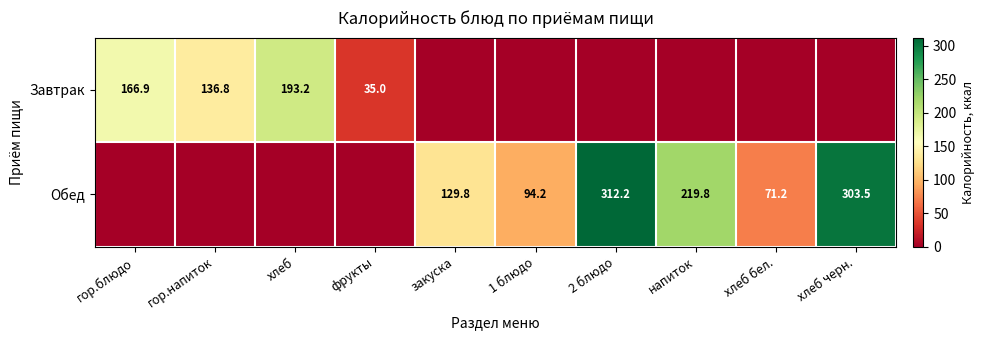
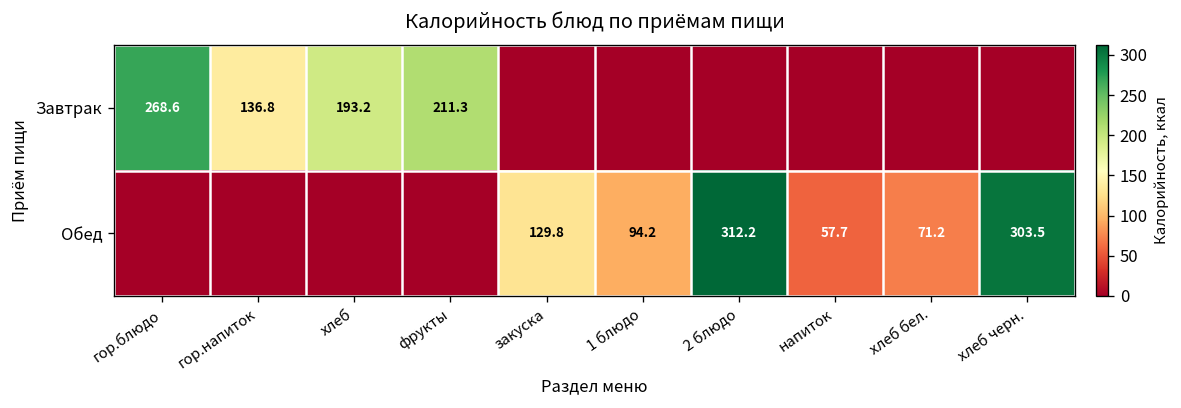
  {
    "Завтрак": {
-     "гор.блюдо": 166.9,
+     "гор.блюдо": 268.6,
      "гор.напиток": 136.8,
      "хлеб": 193.2,
-     "фрукты": 35.0
+     "фрукты": 211.3
    },
    "Обед": {
      "закуска": 129.8,
      "1 блюдо": 94.2,
      "2 блюдо": 312.2,
-     "напиток": 219.8,
+     "напиток": 57.7,
      "хлеб бел.": 71.2,
      "хлеб черн.": 303.5
    }
  }
